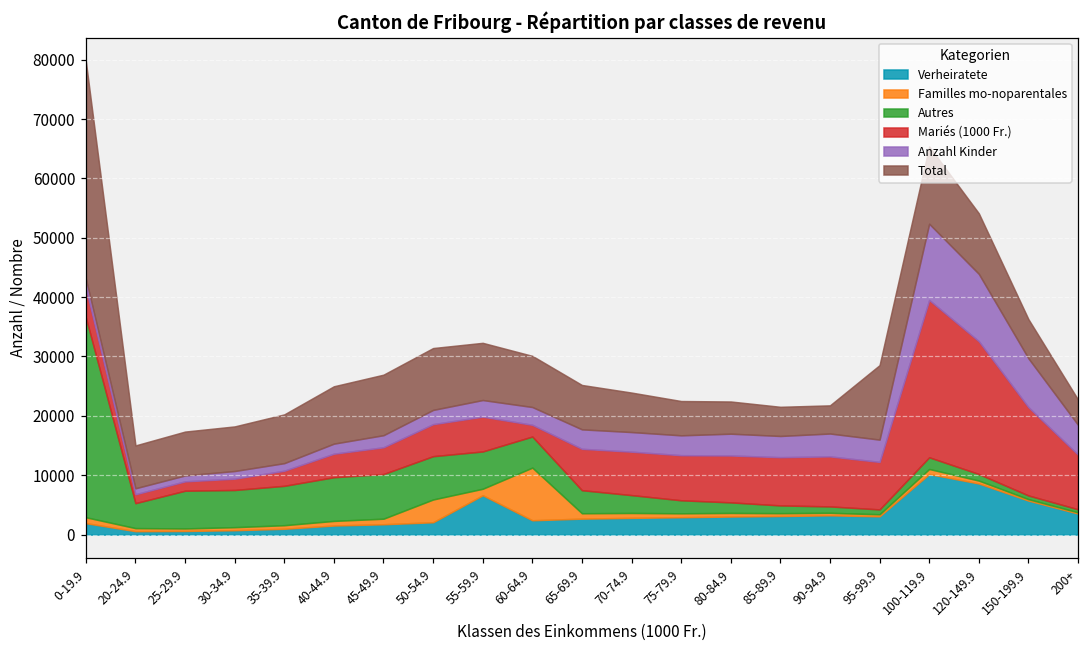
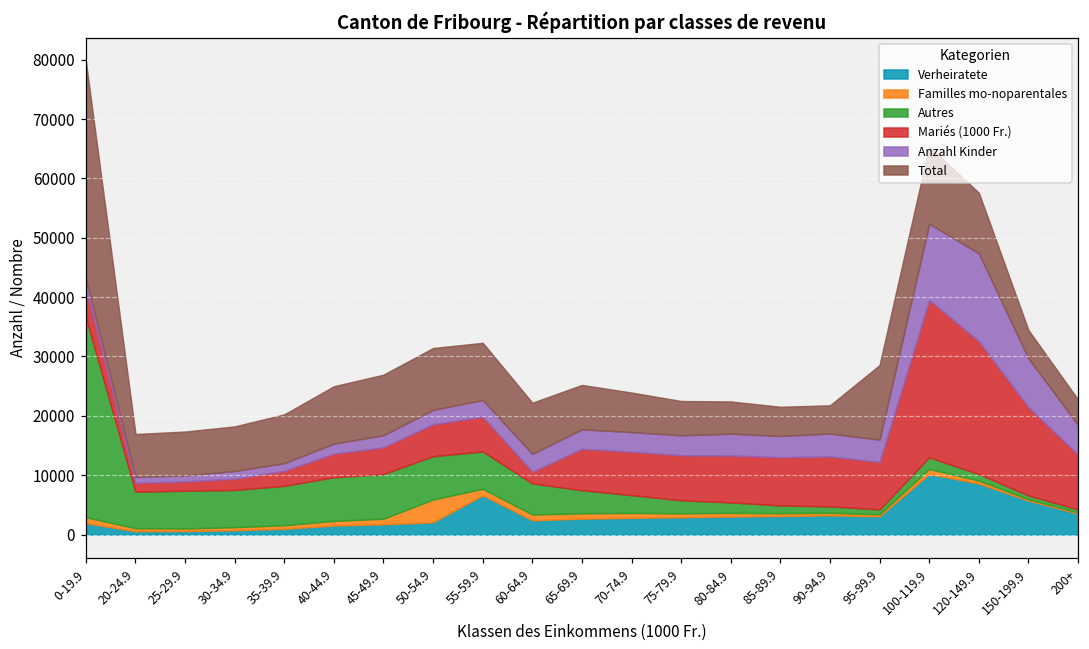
  {
    "Verheiratete": {
      "0-19.9": 2000,
      "20-24.9": 1000,
      "30-34.9": 1000,
      "35-39.9": 1000,
      "40-44.9": 2000,
      "45-49.9": 2000,
      "50-54.9": 2000,
      "55-59.9": 7000,
      "60-64.9": 2000,
      "65-69.9": 3000,
      "70-74.9": 3000,
      "75-79.9": 3000,
      "80-84.9": 3000,
      "85-89.9": 3000,
      "100-119.9": 10000,
      "120-149.9": 9000
    },
    "Familles mo-noparentales": {
      "0-19.9": 1000,
      "20-24.9": 1000,
      "30-34.9": 1000,
      "35-39.9": 1000,
      "40-44.9": 1000,
      "45-49.9": 1000,
      "50-54.9": 4000,
      "55-59.9": 1000,
-     "60-64.9": 9000,
+     "60-64.9": 1000,
      "65-69.9": 1000,
      "70-74.9": 1000,
      "75-79.9": 1000,
      "80-84.9": 1000,
      "85-89.9": 0,
      "100-119.9": 1000,
      "120-149.9": 0
    },
    "Autres": {
      "0-19.9": 34000,
-     "20-24.9": 4000,
+     "20-24.9": 6000,
      "25-29.9": 6000,
      "30-34.9": 6000,
      "35-39.9": 7000,
      "40-44.9": 7000,
      "45-49.9": 8000,
      "50-54.9": 7000,
      "55-59.9": 6000,
      "60-64.9": 5000,
      "65-69.9": 4000,
      "70-74.9": 3000,
      "75-79.9": 2000,
      "80-84.9": 2000,
      "85-89.9": 1000,
      "90-94.9": 1000,
      "95-99.9": 1000,
      "100-119.9": 2000,
      "120-149.9": 1000,
      "150-199.9": 1000,
      "200+": 1000
    },
    "Mariés (1000 Fr.)": {
      "0-19.9": 5000,
      "20-24.9": 1000,
      "25-29.9": 2000,
      "30-34.9": 2000,
      "35-39.9": 3000,
      "40-44.9": 4000,
      "45-49.9": 5000,
      "50-54.9": 5000,
      "55-59.9": 6000,
      "60-64.9": 2000,
      "65-69.9": 7000,
      "70-74.9": 7000,
      "75-79.9": 8000,
      "80-84.9": 8000,
      "85-89.9": 8000,
      "90-94.9": 8000,
      "95-99.9": 8000,
      "100-119.9": 27000,
      "120-149.9": 22000,
      "150-199.9": 15000,
      "200+": 9000
    },
    "Anzahl Kinder": {
      "0-19.9": 2000,
      "20-24.9": 1000,
      "25-29.9": 1000,
      "30-34.9": 1000,
      "35-39.9": 1000,
      "40-44.9": 2000,
      "45-49.9": 2000,
      "50-54.9": 2000,
      "55-59.9": 3000,
      "60-64.9": 3000,
      "65-69.9": 3000,
      "70-74.9": 3000,
      "75-79.9": 3000,
      "80-84.9": 4000,
      "85-89.9": 4000,
      "90-94.9": 4000,
      "95-99.9": 4000,
      "100-119.9": 13000,
-     "120-149.9": 11000,
+     "120-149.9": 15000,
      "150-199.9": 8000,
      "200+": 5000
    },
    "Total": {
      "0-19.9": 37000,
      "20-24.9": 7000,
      "25-29.9": 7000,
      "30-34.9": 8000,
      "35-39.9": 8000,
      "40-44.9": 10000,
      "45-49.9": 10000,
      "50-54.9": 10000,
      "55-59.9": 10000,
      "60-64.9": 9000,
      "65-69.9": 7000,
      "70-74.9": 7000,
      "75-79.9": 6000,
      "80-84.9": 5000,
      "85-89.9": 5000,
      "90-94.9": 5000,
      "95-99.9": 13000,
      "120-149.9": 10000,
-     "150-199.9": 7000,
+     "150-199.9": 5000,
      "200+": 4000
    }
  }
